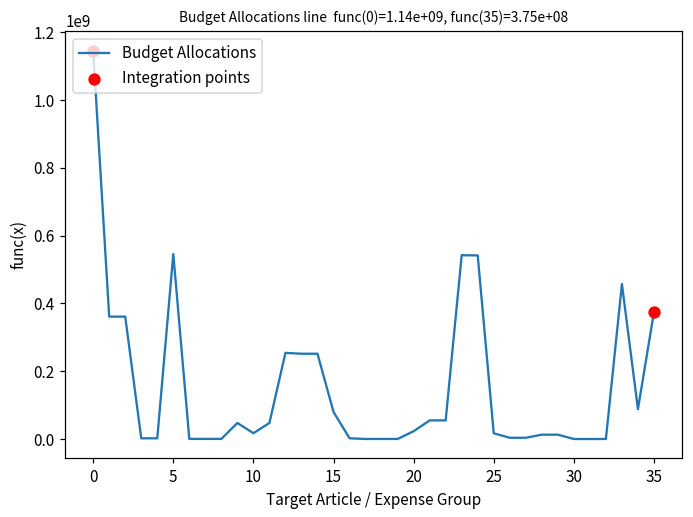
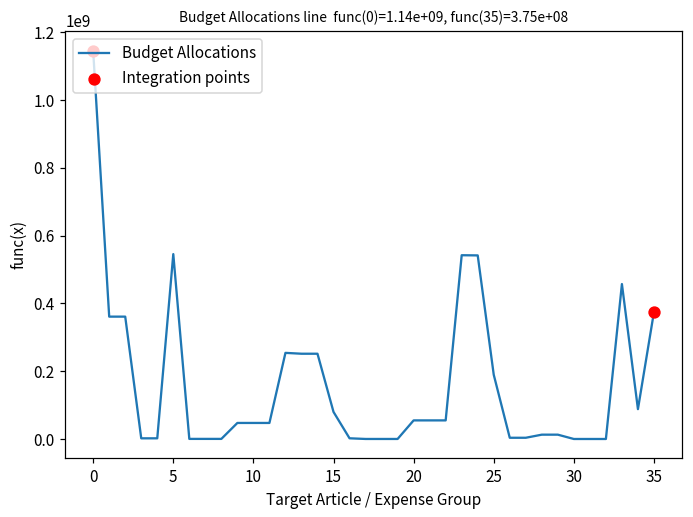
  {
    "Budget Allocations": {
      "5": 550000000,
-     "10": 20000000,
+     "10": 50000000,
      "15": 80000000,
-     "20": 20000000,
-     "25": 20000000,
+     "20": 60000000,
+     "25": 190000000,
      "30": 0
    }
  }
